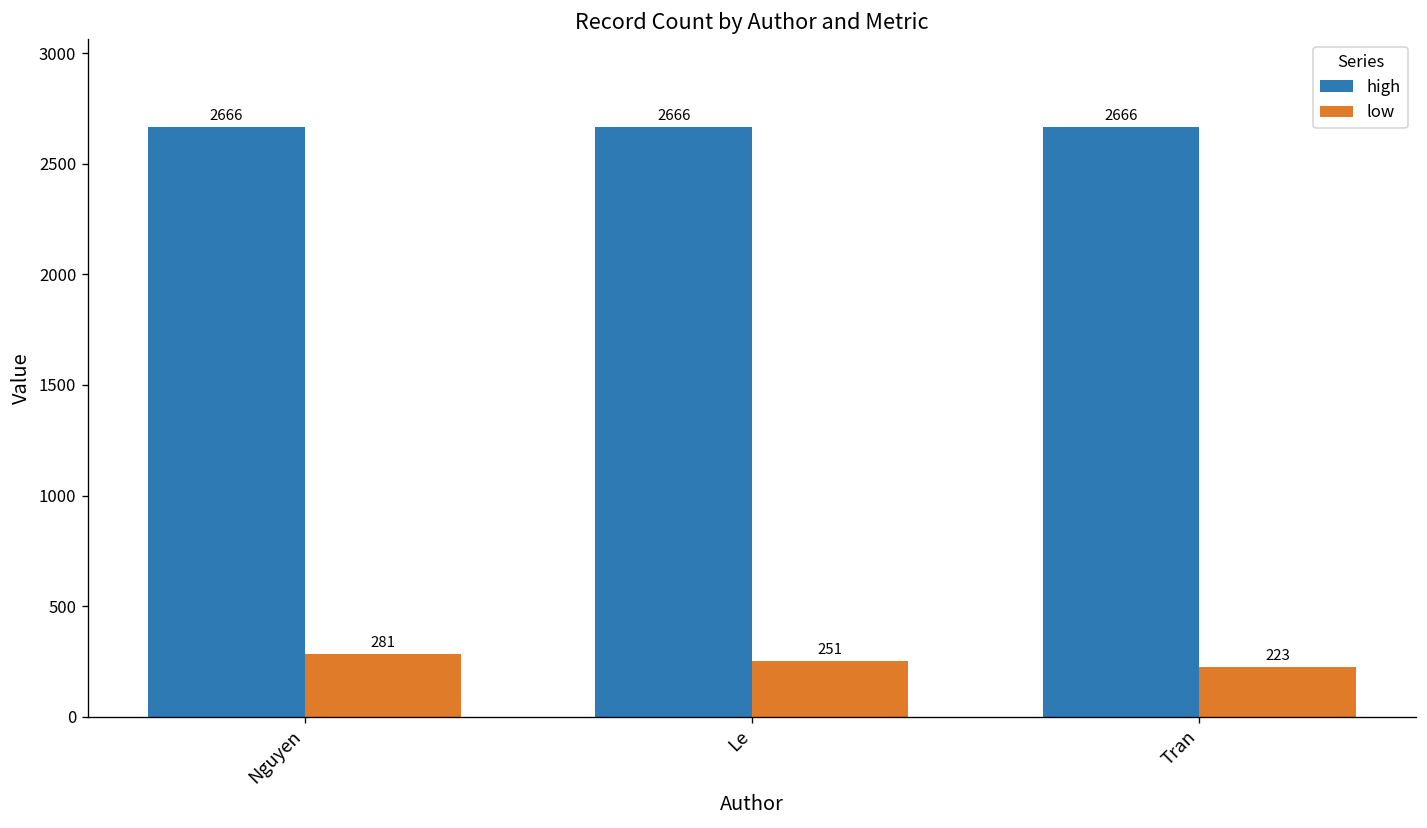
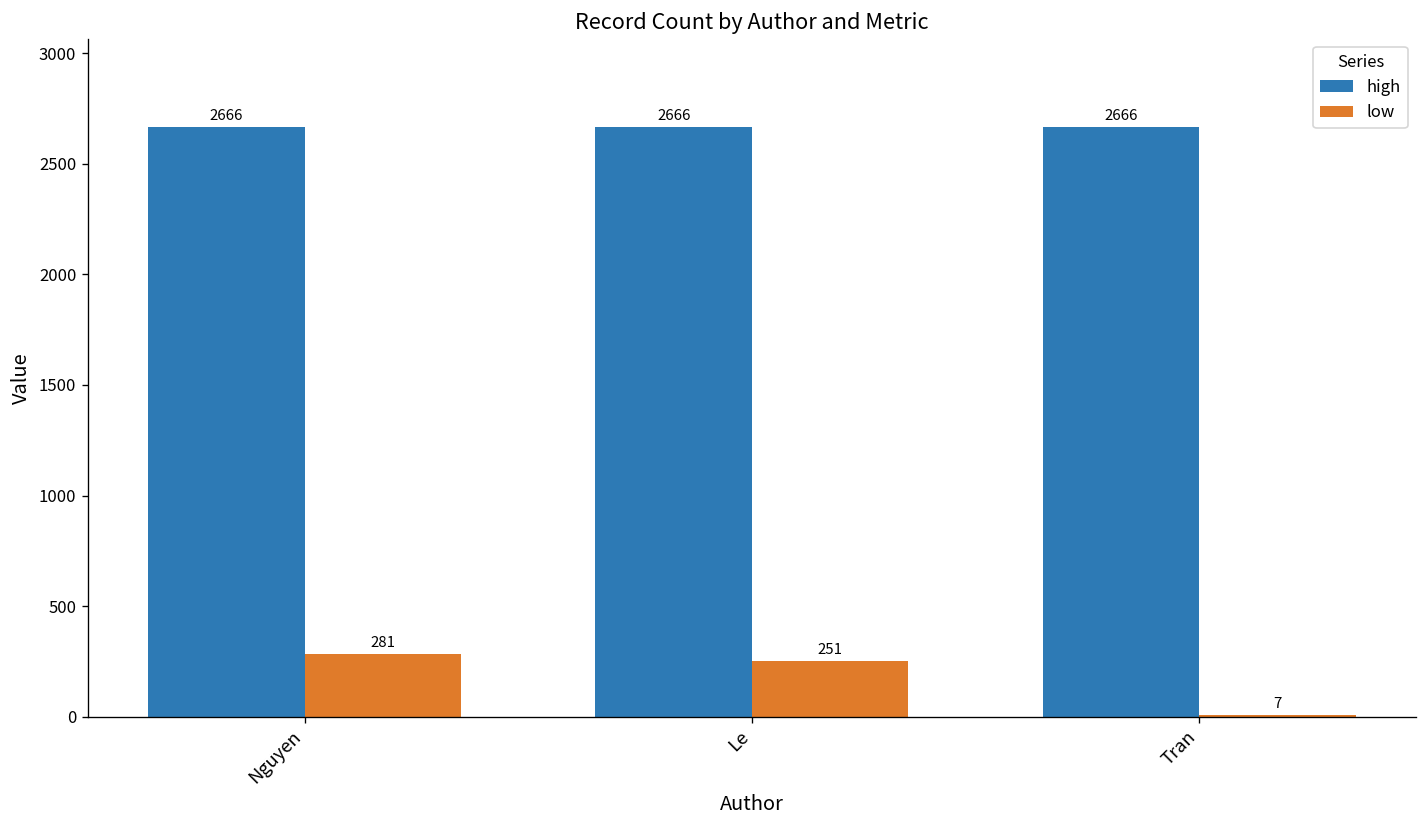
  {
    "high": {
      "Nguyen": 2666,
      "Le": 2666,
      "Tran": 2666
    },
    "low": {
      "Nguyen": 281,
      "Le": 251,
-     "Tran": 223
+     "Tran": 7
    }
  }
